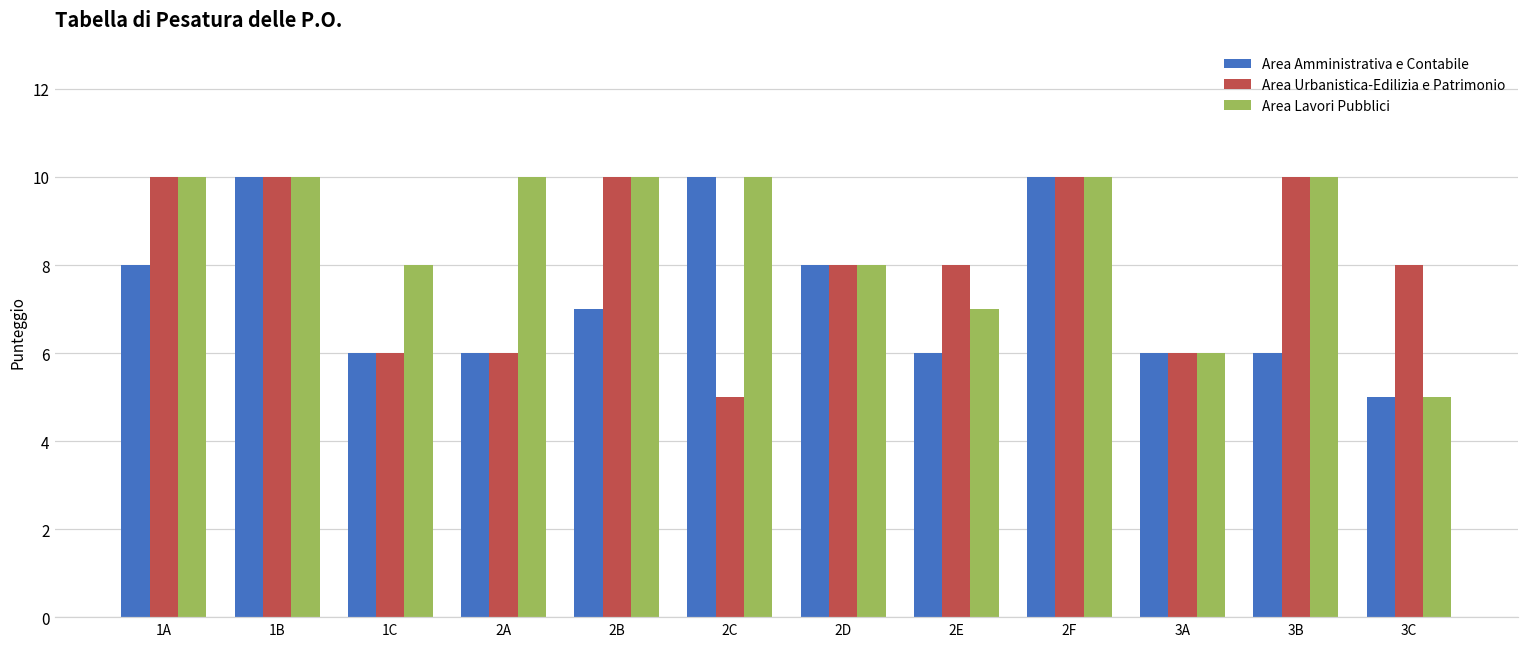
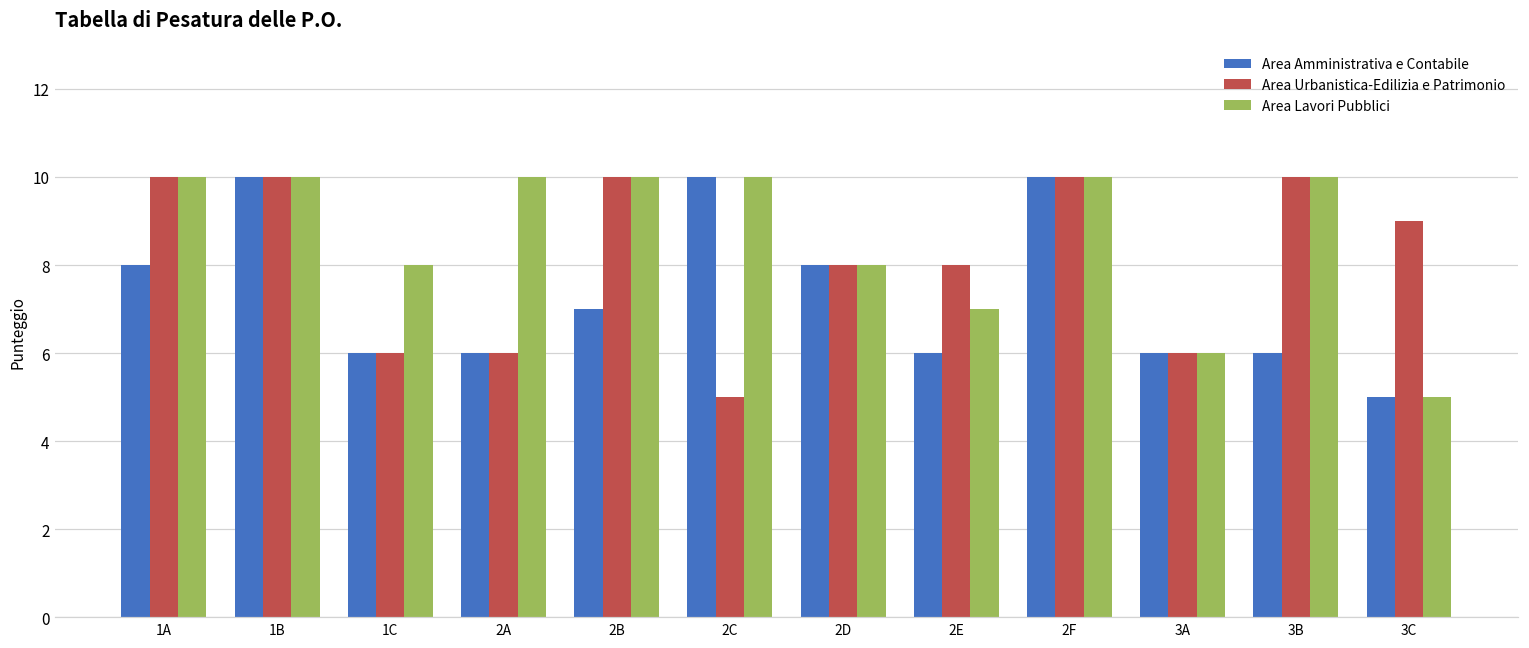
  {
    "Area Amministrativa e Contabile": {
      "1A": 8,
      "1B": 10,
      "1C": 6,
      "2A": 6,
      "2B": 7,
      "2C": 10,
      "2D": 8,
      "2E": 6,
      "2F": 10,
      "3A": 6,
      "3B": 6,
      "3C": 5
    },
    "Area Urbanistica-Edilizia e Patrimonio": {
      "1A": 10,
      "1B": 10,
      "1C": 6,
      "2A": 6,
      "2B": 10,
      "2C": 5,
      "2D": 8,
      "2E": 8,
      "2F": 10,
      "3A": 6,
      "3B": 10,
-     "3C": 8
+     "3C": 9
    },
    "Area Lavori Pubblici": {
      "1A": 10,
      "1B": 10,
      "1C": 8,
      "2A": 10,
      "2B": 10,
      "2C": 10,
      "2D": 8,
      "2E": 7,
      "2F": 10,
      "3A": 6,
      "3B": 10,
      "3C": 5
    }
  }
